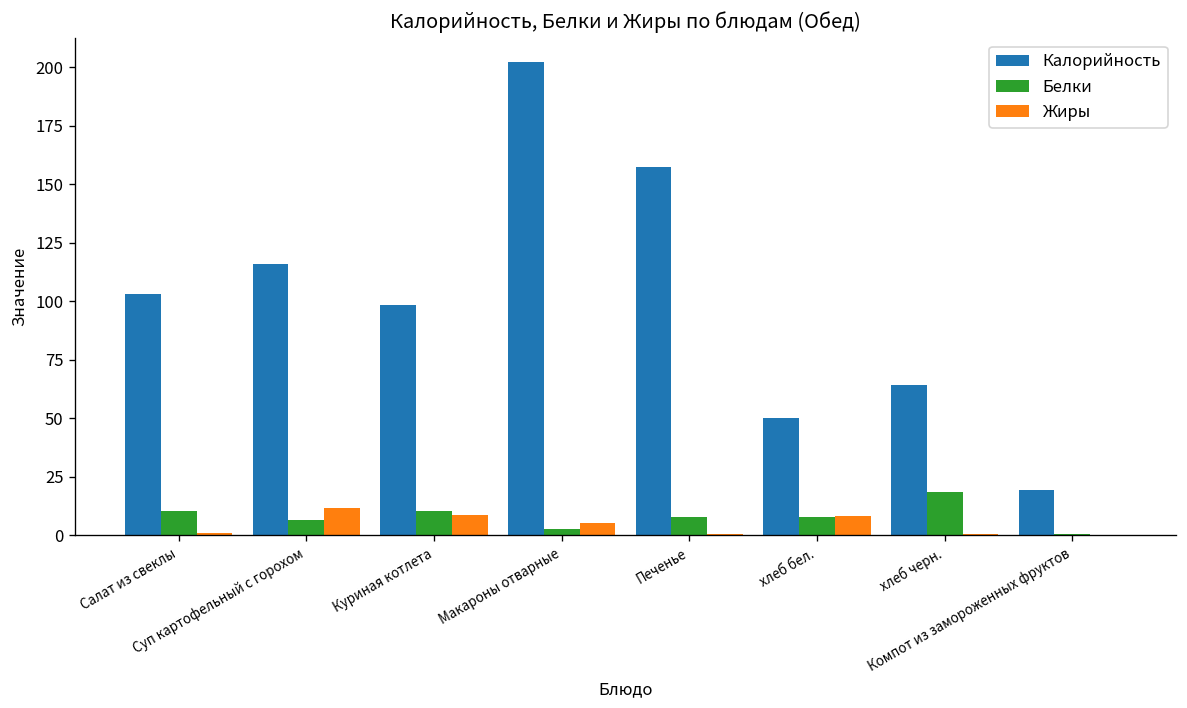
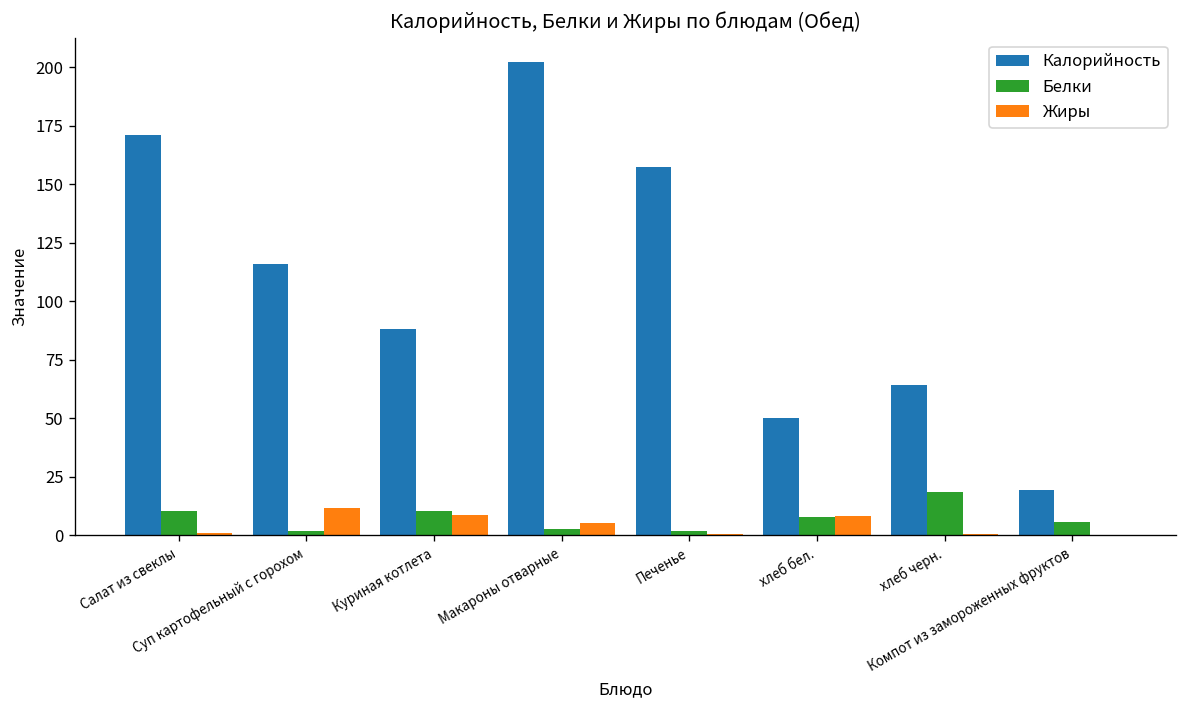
  {
    "Калорийность": {
-     "Салат из свеклы": 103,
+     "Салат из свеклы": 171,
      "Суп картофельный с горохом": 116,
-     "Куриная котлета": 98,
+     "Куриная котлета": 88,
      "Макароны отварные": 202,
      "Печенье": 157,
      "хлеб бел.": 50,
      "хлеб черн.": 64,
      "Компот из замороженных фруктов": 19
    },
    "Белки": {
      "Салат из свеклы": 10,
-     "Суп картофельный с горохом": 7,
+     "Суп картофельный с горохом": 2,
      "Куриная котлета": 10,
      "Макароны отварные": 3,
-     "Печенье": 8,
+     "Печенье": 2,
      "хлеб бел.": 8,
      "хлеб черн.": 18,
-     "Компот из замороженных фруктов": 1
+     "Компот из замороженных фруктов": 6
    },
    "Жиры": {
      "Суп картофельный с горохом": 12,
      "Куриная котлета": 9,
      "Макароны отварные": 5,
      "хлеб бел.": 8,
      "Компот из замороженных фруктов": 0
    }
  }
